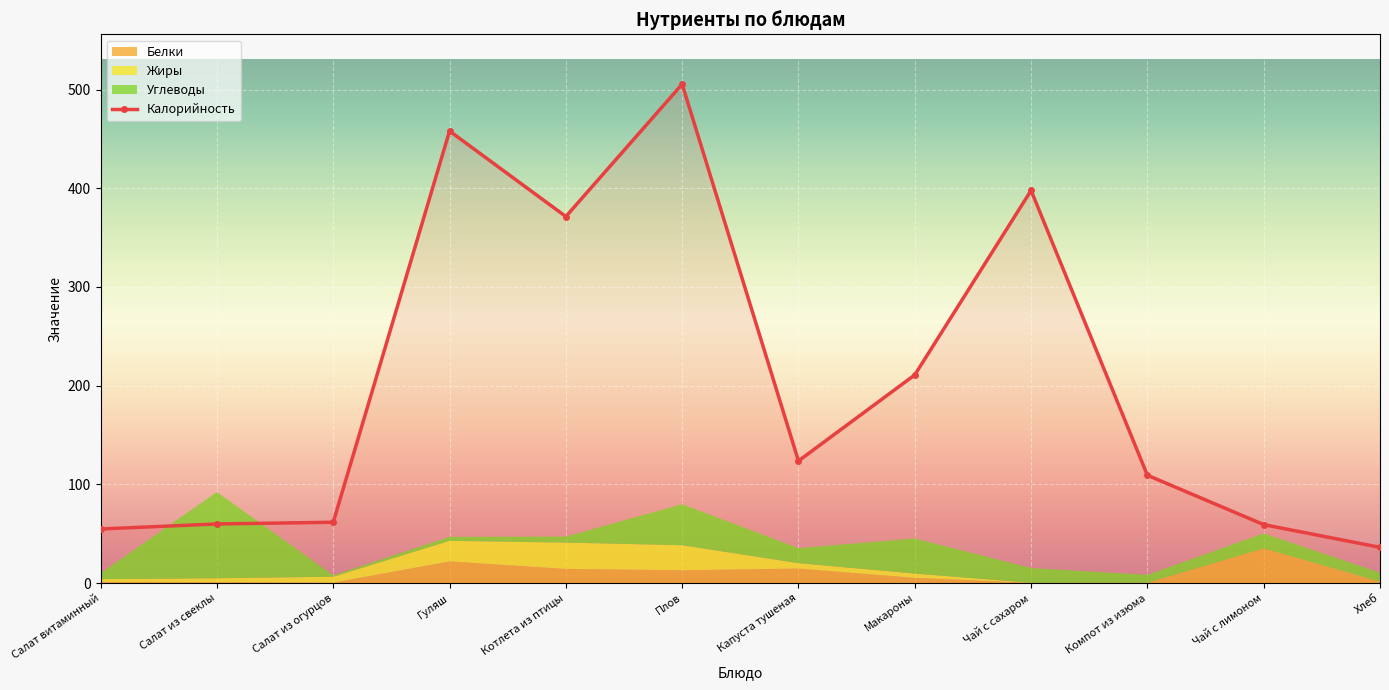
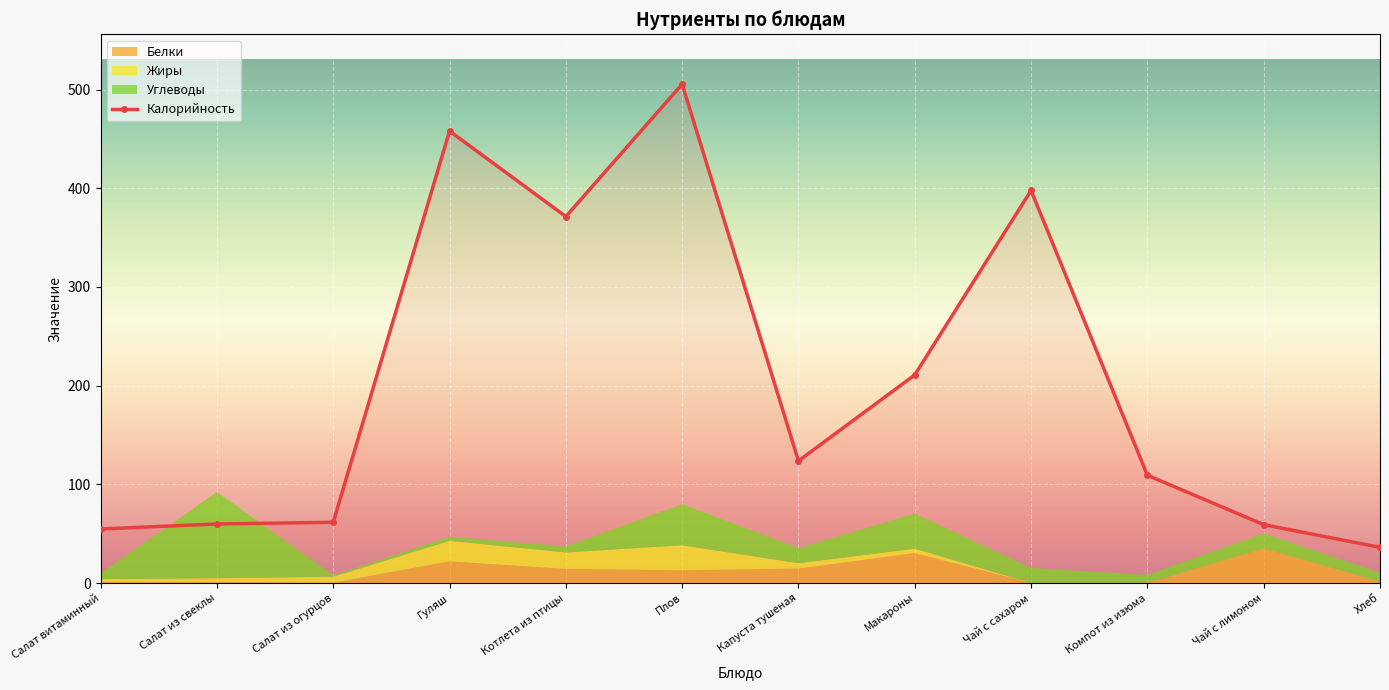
  {
    "Белки": {
      "Гуляш": 20,
      "Котлета из птицы": 10,
      "Плов": 10,
      "Капуста тушеная": 10,
-     "Макароны": 10
+     "Макароны": 30
    },
    "Жиры": {
      "Салат витаминный": 0,
      "Салат из свеклы": 0,
      "Гуляш": 20,
-     "Котлета из птицы": 30,
+     "Котлета из птицы": 20,
      "Плов": 30,
      "Капуста тушеная": 10,
      "Макароны": 0
    },
    "Углеводы": {
      "Салат витаминный": 10,
      "Салат из свеклы": 90,
      "Гуляш": 0,
      "Котлета из птицы": 10,
      "Плов": 40,
      "Капуста тушеная": 20,
      "Макароны": 40,
      "Чай с сахаром": 20,
      "Компот из изюма": 10,
      "Чай с лимоном": 20,
      "Хлеб": 10
    },
    "Калорийность": {
      "Салат витаминный": 50,
      "Салат из свеклы": 60,
      "Салат из огурцов": 60,
      "Гуляш": 460,
      "Котлета из птицы": 370,
      "Плов": 510,
      "Капуста тушеная": 120,
      "Макароны": 210,
      "Чай с сахаром": 400,
      "Компот из изюма": 110,
      "Чай с лимоном": 60,
      "Хлеб": 40
    }
  }
